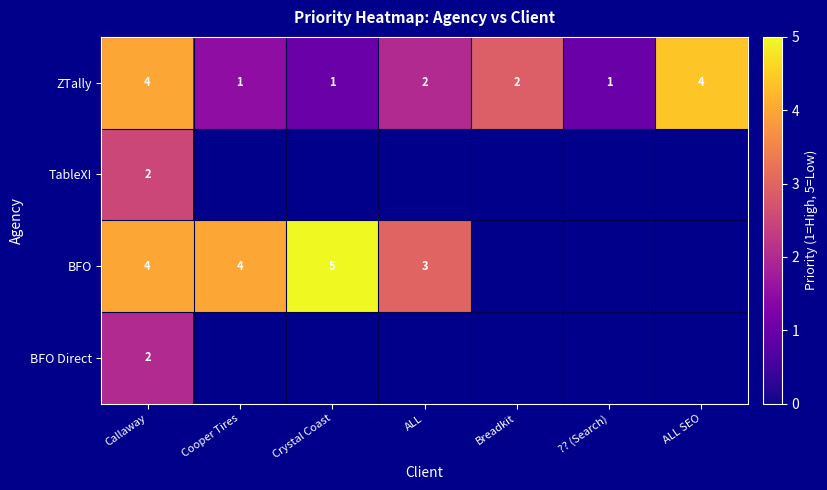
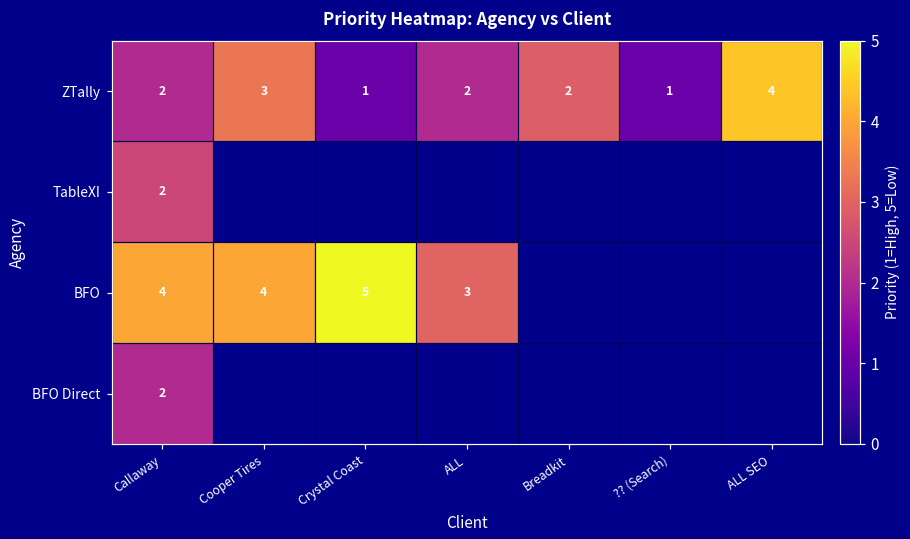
  {
    "ZTally": {
-     "Callaway": 4,
-     "Cooper Tires": 1,
+     "Callaway": 2,
+     "Cooper Tires": 3,
      "Crystal Coast": 1,
      "ALL": 2,
      "Breadkit": 2,
      "?? (Search)": 1,
      "ALL SEO": 4
    },
    "TableXI": {
      "Callaway": 2
    },
    "BFO": {
      "Callaway": 4,
      "Cooper Tires": 4,
      "Crystal Coast": 5,
      "ALL": 3
    },
    "BFO Direct": {
      "Callaway": 2
    }
  }
